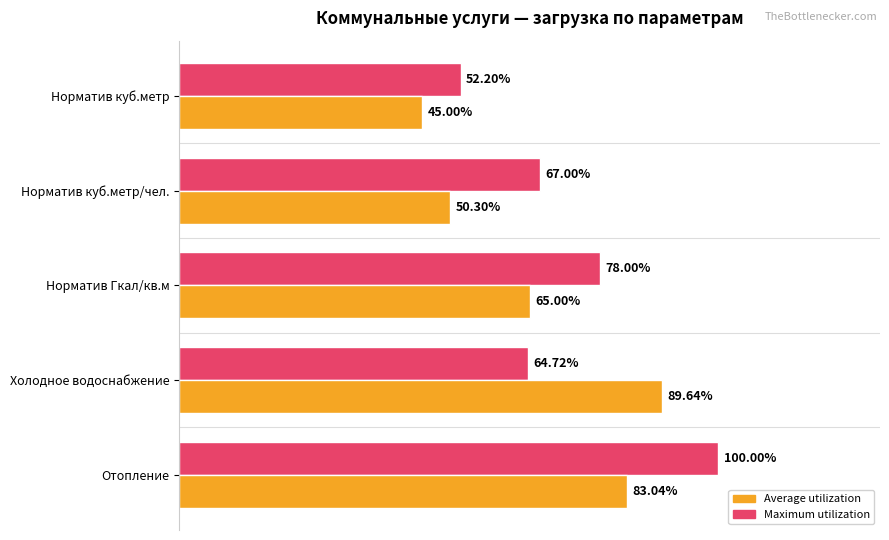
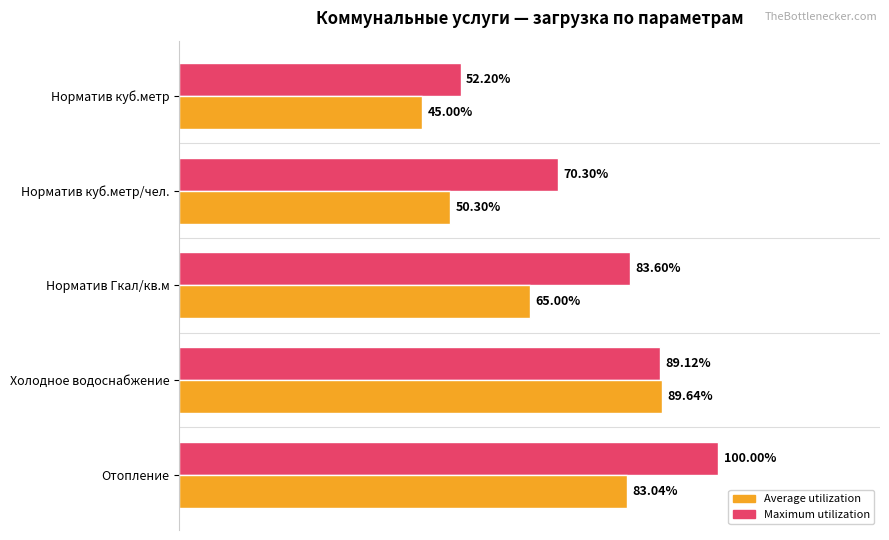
  {
    "Maximum utilization": {
      "Норматив куб.метр": "52.20%",
-     "Норматив куб.метр/чел.": "67.00%",
-     "Норматив Гкал/кв.м": "78.00%",
-     "Холодное водоснабжение": "64.72%",
+     "Норматив куб.метр/чел.": "70.30%",
+     "Норматив Гкал/кв.м": "83.60%",
+     "Холодное водоснабжение": "89.12%",
      "Отопление": "100.00%"
    },
    "Average utilization": {
      "Норматив куб.метр": "45.00%",
      "Норматив куб.метр/чел.": "50.30%",
      "Норматив Гкал/кв.м": "65.00%",
      "Холодное водоснабжение": "89.64%",
      "Отопление": "83.04%"
    }
  }
